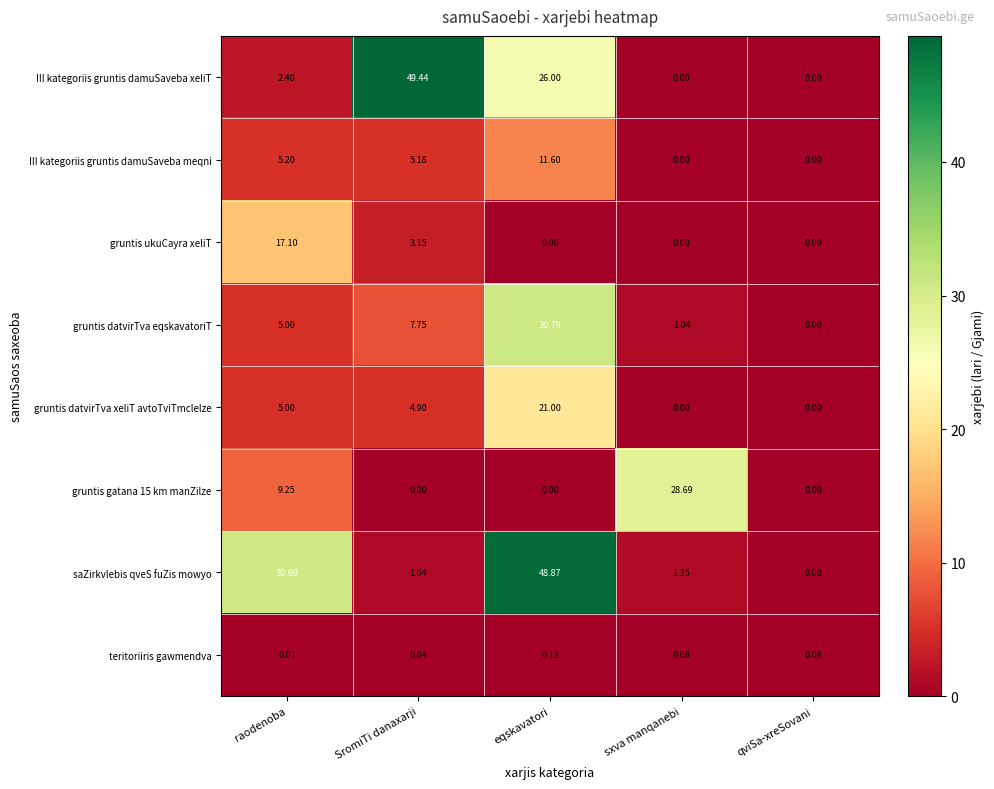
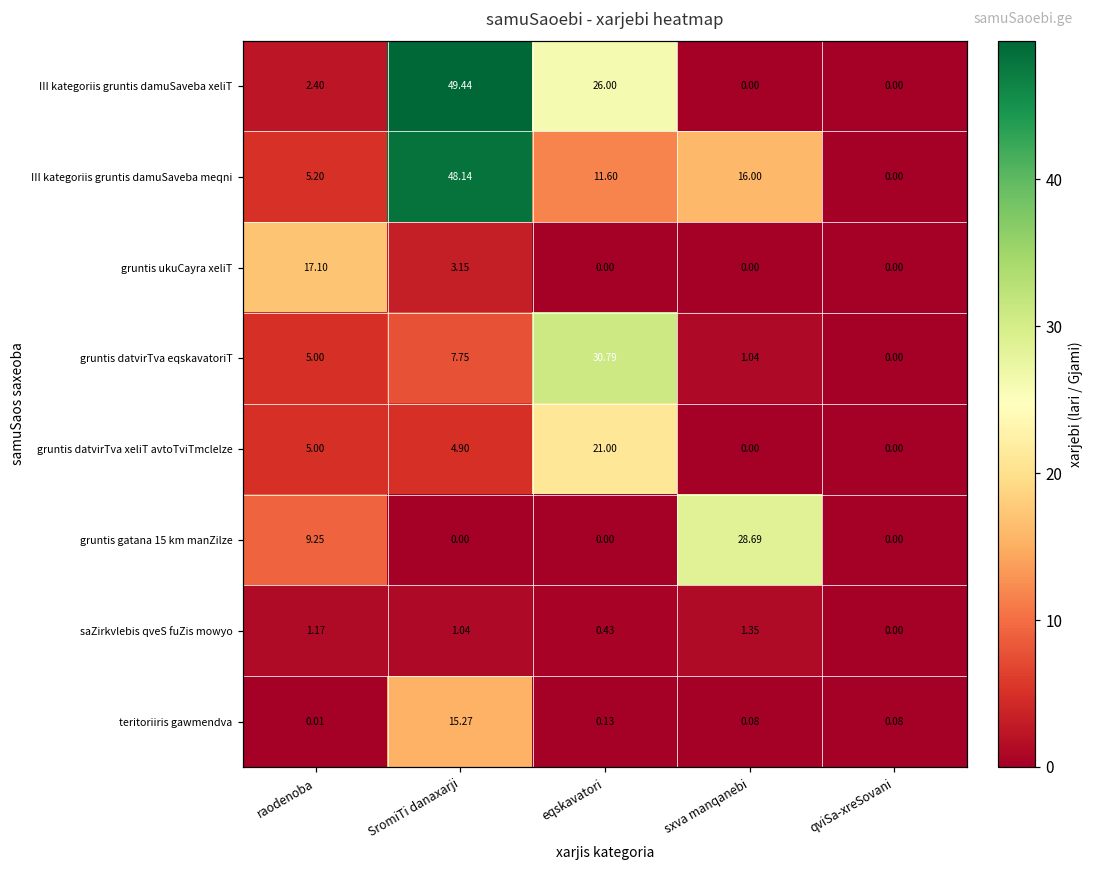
  {
    "III kategoriis gruntis damuSaveba xeliT": {
      "raodenoba": 2.40,
      "SromiTi danaxarji": 49.44,
      "eqskavatori": 26.00,
      "sxva manqanebi": 0.00,
      "qviSa-xreSovani": 0.00
    },
    "III kategoriis gruntis damuSaveba meqni": {
      "raodenoba": 5.20,
-     "SromiTi danaxarji": 5.18,
+     "SromiTi danaxarji": 48.14,
      "eqskavatori": 11.60,
-     "sxva manqanebi": 0.00,
+     "sxva manqanebi": 16.00,
      "qviSa-xreSovani": 0.00
    },
    "gruntis ukuCayra xeliT": {
      "raodenoba": 17.10,
      "SromiTi danaxarji": 3.15,
      "eqskavatori": 0.00,
      "sxva manqanebi": 0.00,
      "qviSa-xreSovani": 0.00
    },
    "gruntis datvirTva eqskavatoriT": {
      "raodenoba": 5.00,
      "SromiTi danaxarji": 7.75,
      "eqskavatori": 30.79,
      "sxva manqanebi": 1.04,
      "qviSa-xreSovani": 0.00
    },
    "gruntis datvirTva xeliT avtoTviTmclelze": {
      "raodenoba": 5.00,
      "SromiTi danaxarji": 4.90,
      "eqskavatori": 21.00,
      "sxva manqanebi": 0.00,
      "qviSa-xreSovani": 0.00
    },
    "gruntis gatana 15 km manZilze": {
      "raodenoba": 9.25,
      "SromiTi danaxarji": 0.00,
      "eqskavatori": 0.00,
      "sxva manqanebi": 28.69,
      "qviSa-xreSovani": 0.00
    },
    "saZirkvlebis qveS fuZis mowyo": {
-     "raodenoba": 30.60,
+     "raodenoba": 1.17,
      "SromiTi danaxarji": 1.04,
-     "eqskavatori": 48.87,
+     "eqskavatori": 0.43,
      "sxva manqanebi": 1.35,
      "qviSa-xreSovani": 0.00
    },
    "teritoriiris gawmendva": {
      "raodenoba": 0.01,
-     "SromiTi danaxarji": 0.04,
+     "SromiTi danaxarji": 15.27,
      "eqskavatori": 0.13,
      "sxva manqanebi": 0.08,
      "qviSa-xreSovani": 0.08
    }
  }
